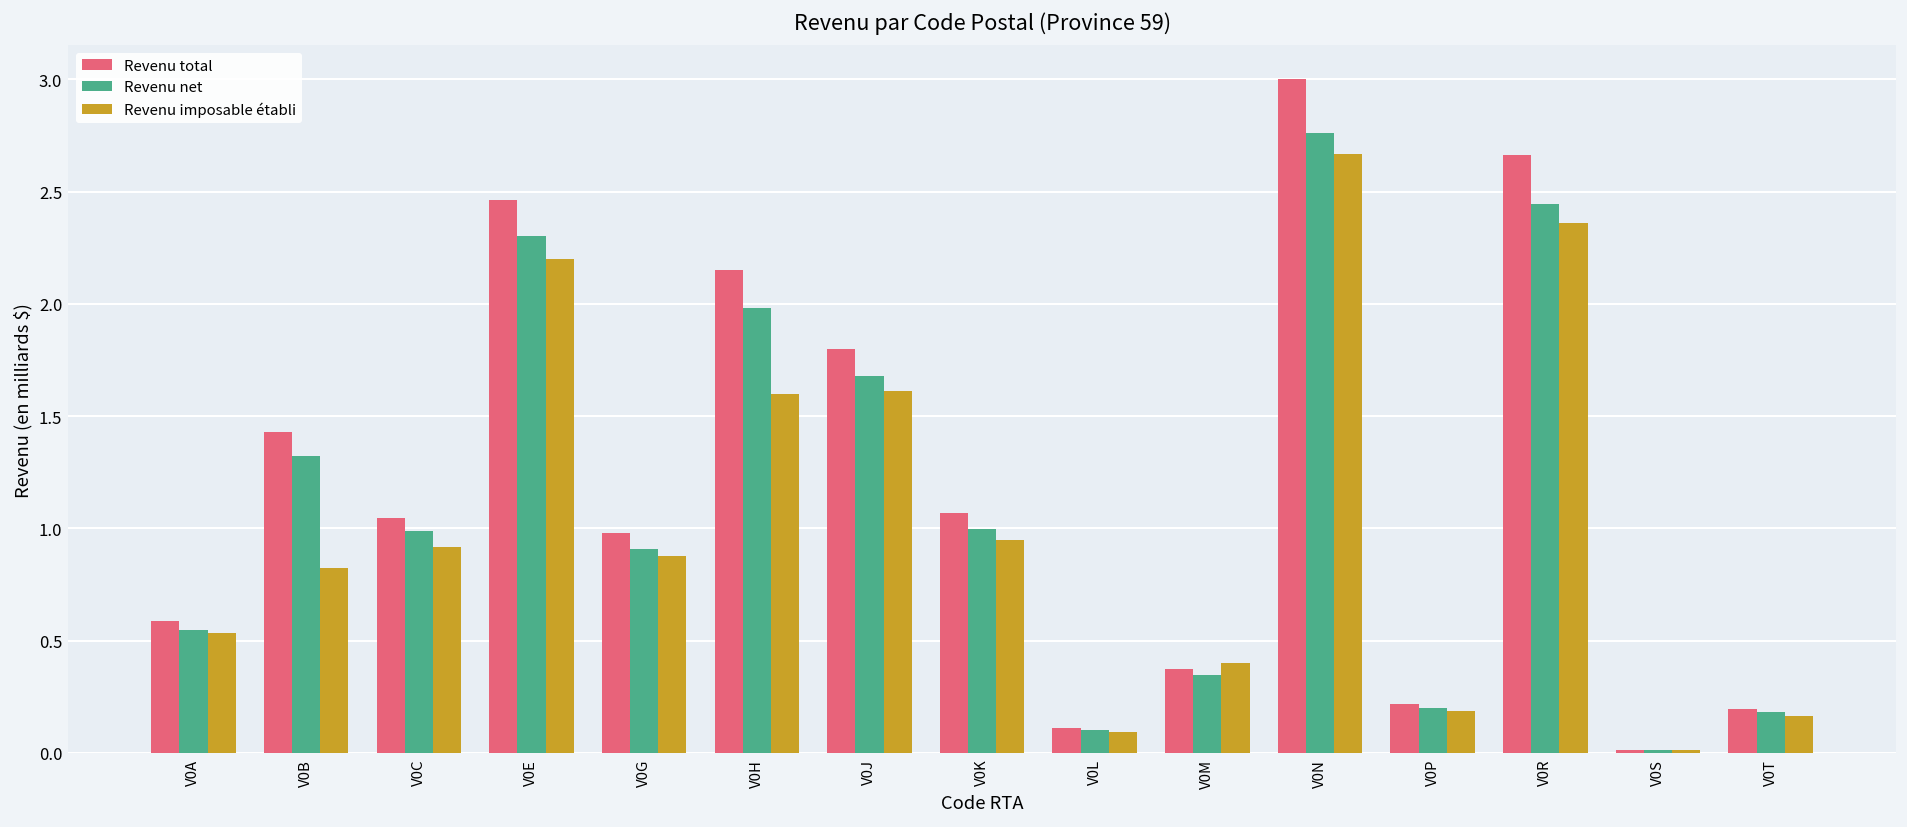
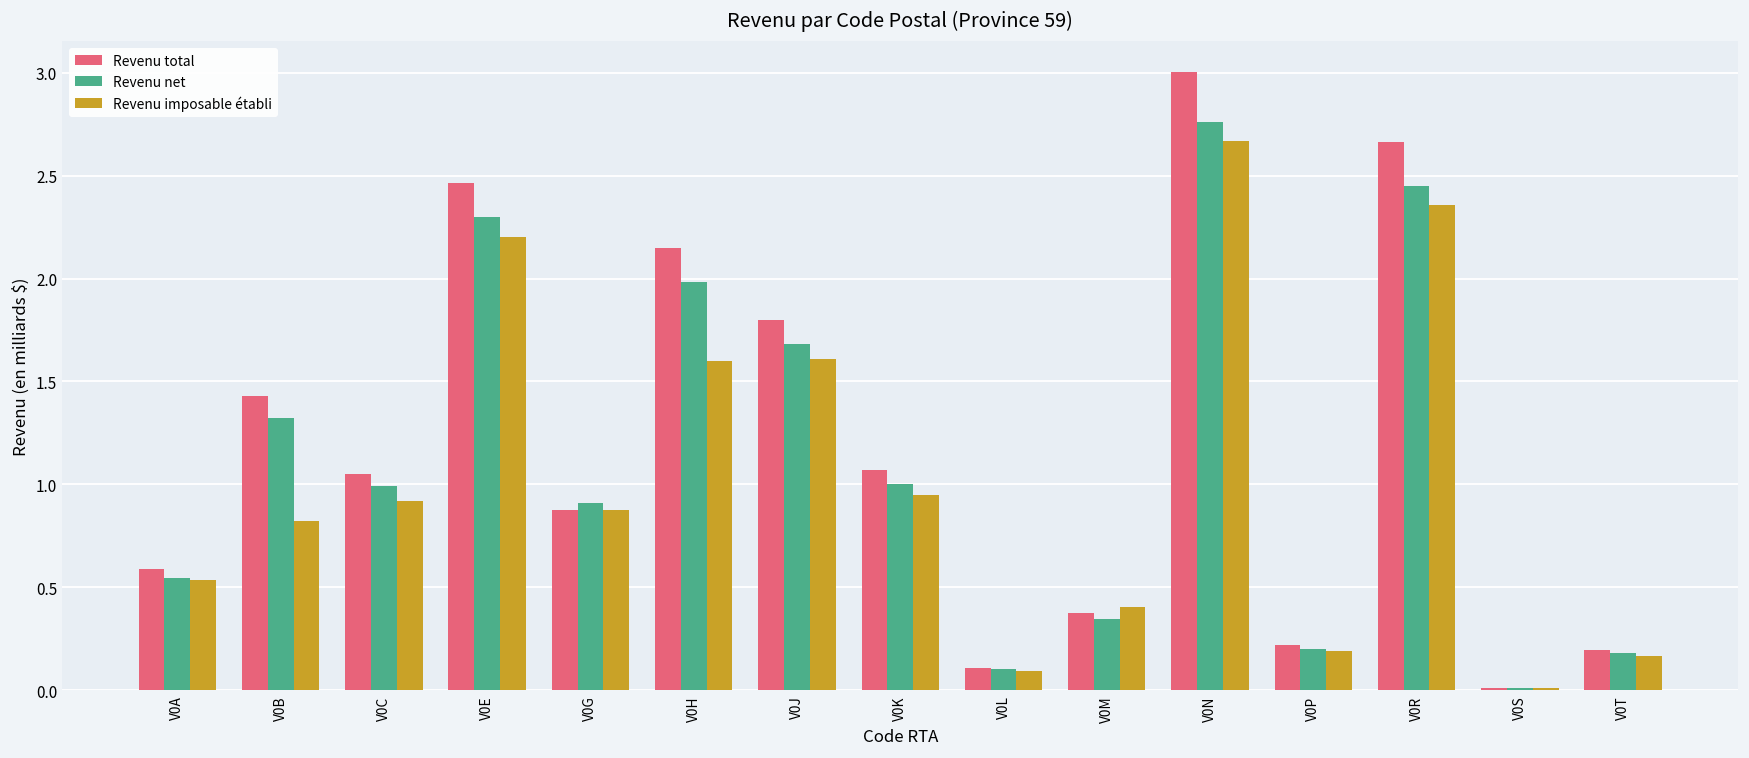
  {
    "Revenu total": {
      "V0A": 0.59,
      "V0B": 1.43,
      "V0C": 1.05,
      "V0E": 2.46,
-     "V0G": 0.98,
+     "V0G": 0.88,
      "V0H": 2.15,
      "V0J": 1.80,
      "V0K": 1.07,
      "V0L": 0.11,
      "V0M": 0.37,
      "V0N": 3.00,
      "V0P": 0.22,
      "V0R": 2.66,
      "V0T": 0.20
    },
    "Revenu net": {
      "V0A": 0.55,
      "V0B": 1.32,
      "V0C": 0.99,
      "V0E": 2.30,
      "V0G": 0.91,
      "V0H": 1.98,
      "V0J": 1.68,
      "V0K": 1.00,
      "V0L": 0.10,
      "V0M": 0.35,
      "V0N": 2.76,
      "V0P": 0.20,
      "V0R": 2.45,
      "V0T": 0.18
    },
    "Revenu imposable établi": {
      "V0A": 0.53,
      "V0B": 0.82,
      "V0C": 0.92,
      "V0E": 2.20,
      "V0G": 0.88,
      "V0H": 1.60,
      "V0J": 1.61,
      "V0K": 0.95,
      "V0L": 0.09,
      "V0M": 0.40,
      "V0N": 2.67,
      "V0P": 0.19,
      "V0R": 2.36,
      "V0T": 0.17
    }
  }
